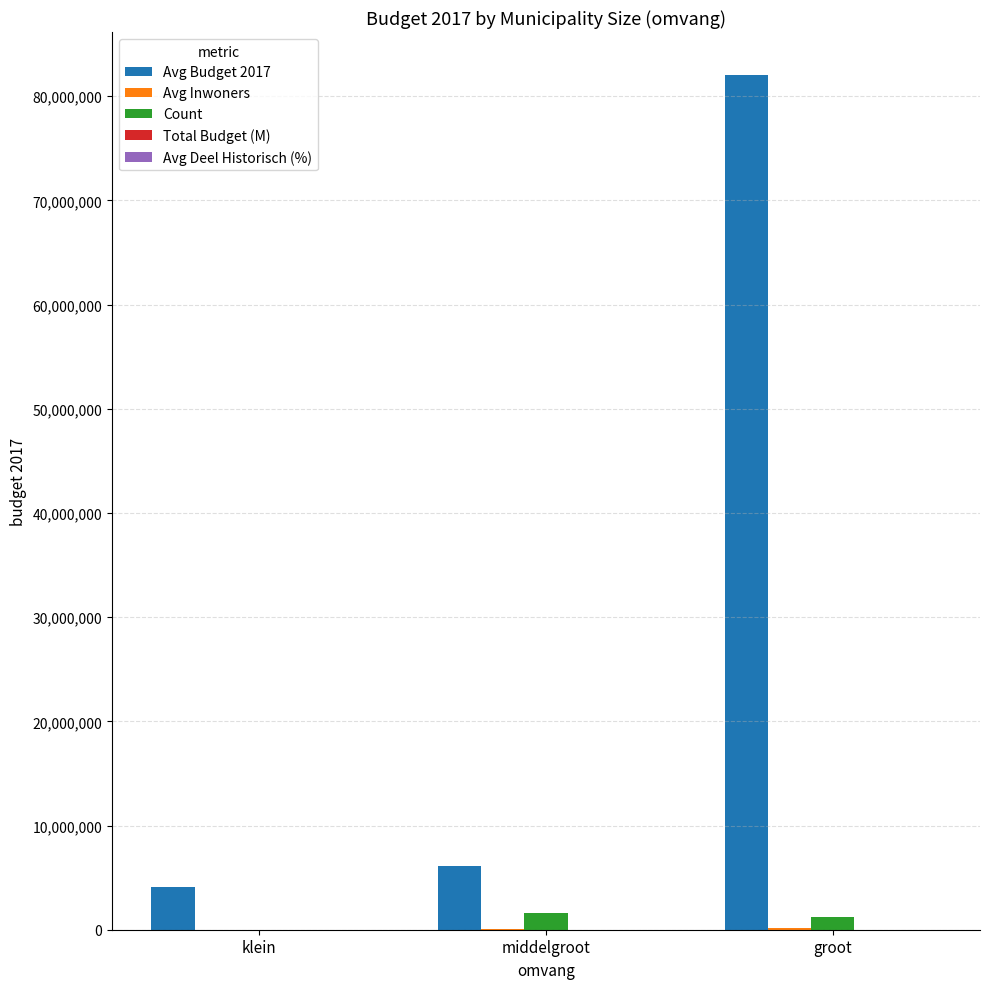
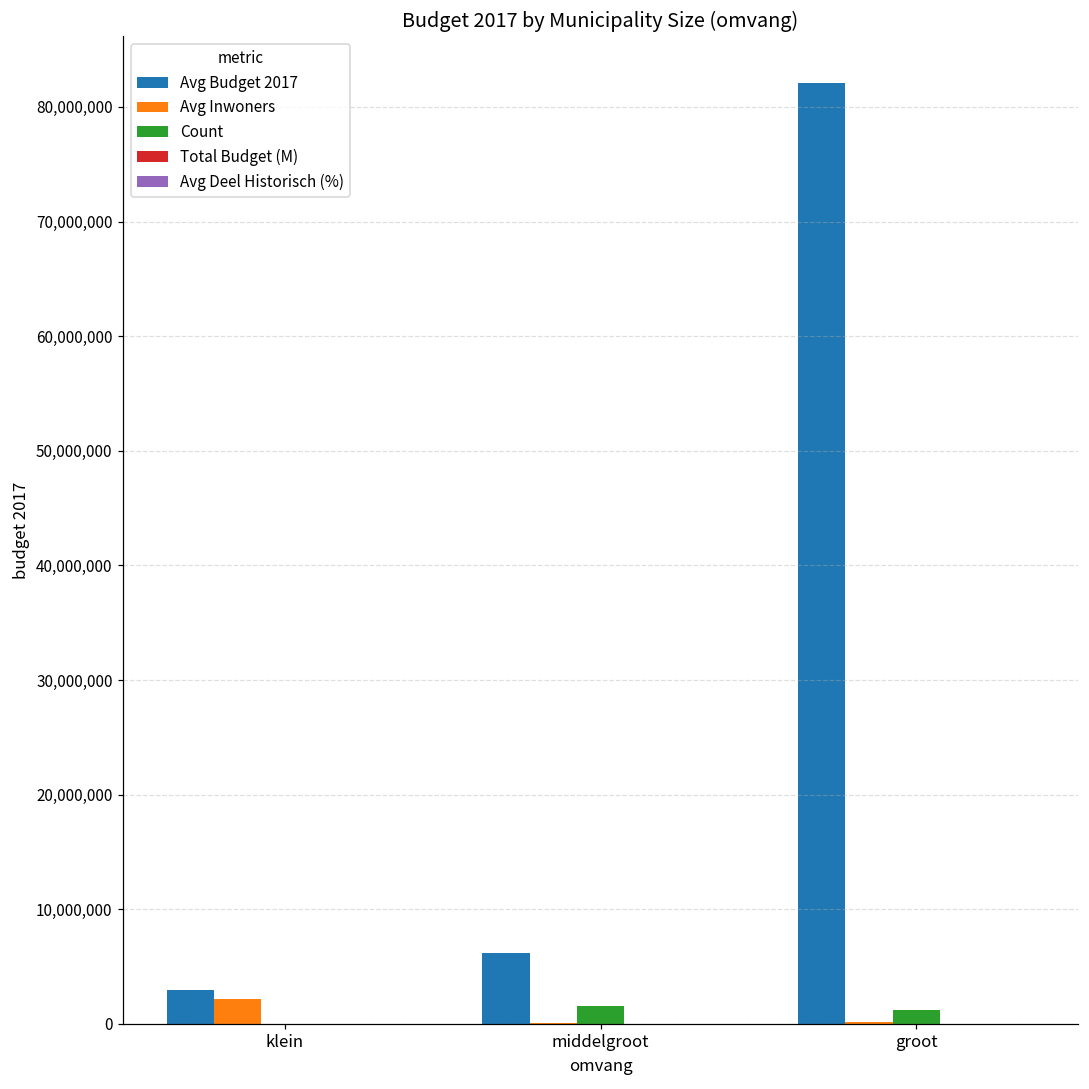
  {
    "Avg Budget 2017": {
-     "klein": "4,100,000",
+     "klein": "2,900,000",
      "middelgroot": "6,100,000",
      "groot": "82,100,000"
    },
    "Avg Inwoners": {
-     "klein": "0"
+     "klein": "2,100,000"
    },
    "Count": {
      "middelgroot": "1,600,000",
      "groot": "1,200,000"
    },
    "Avg Deel Historisch (%)": {
      "groot": "0"
    }
  }
